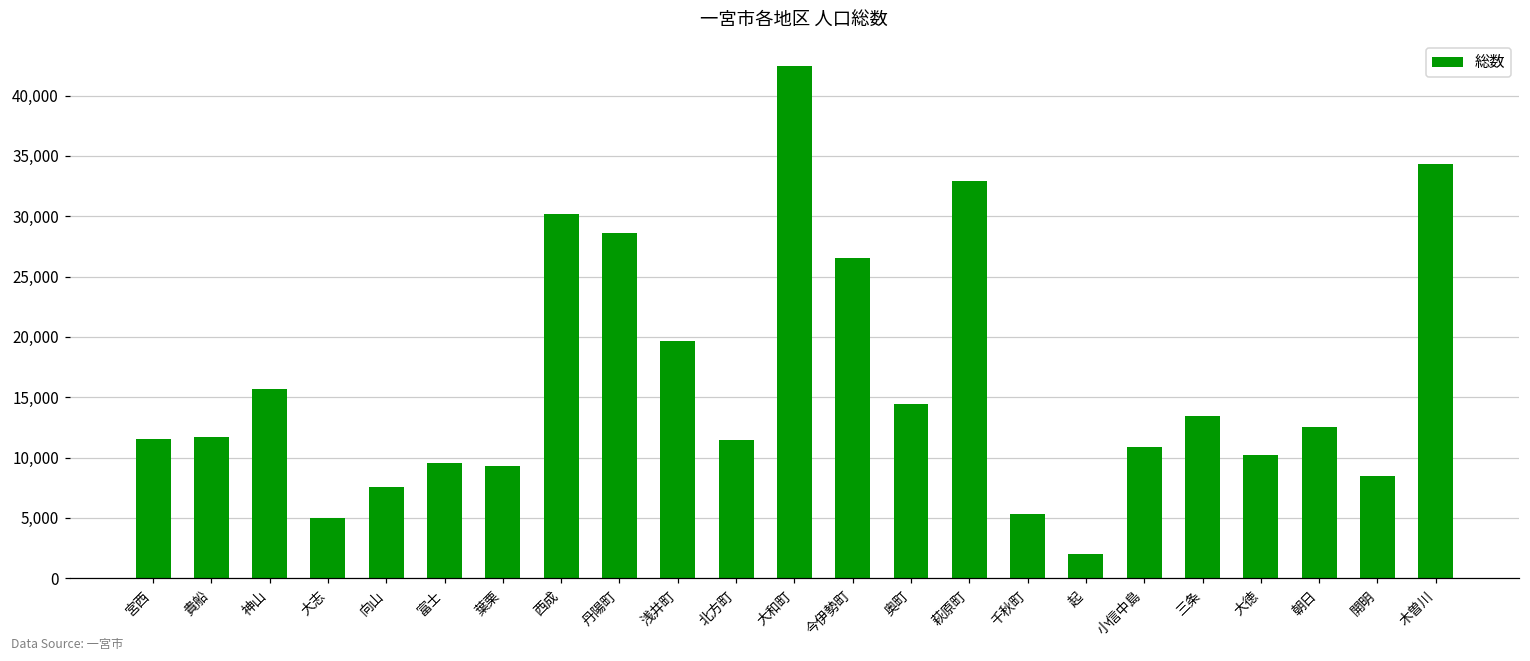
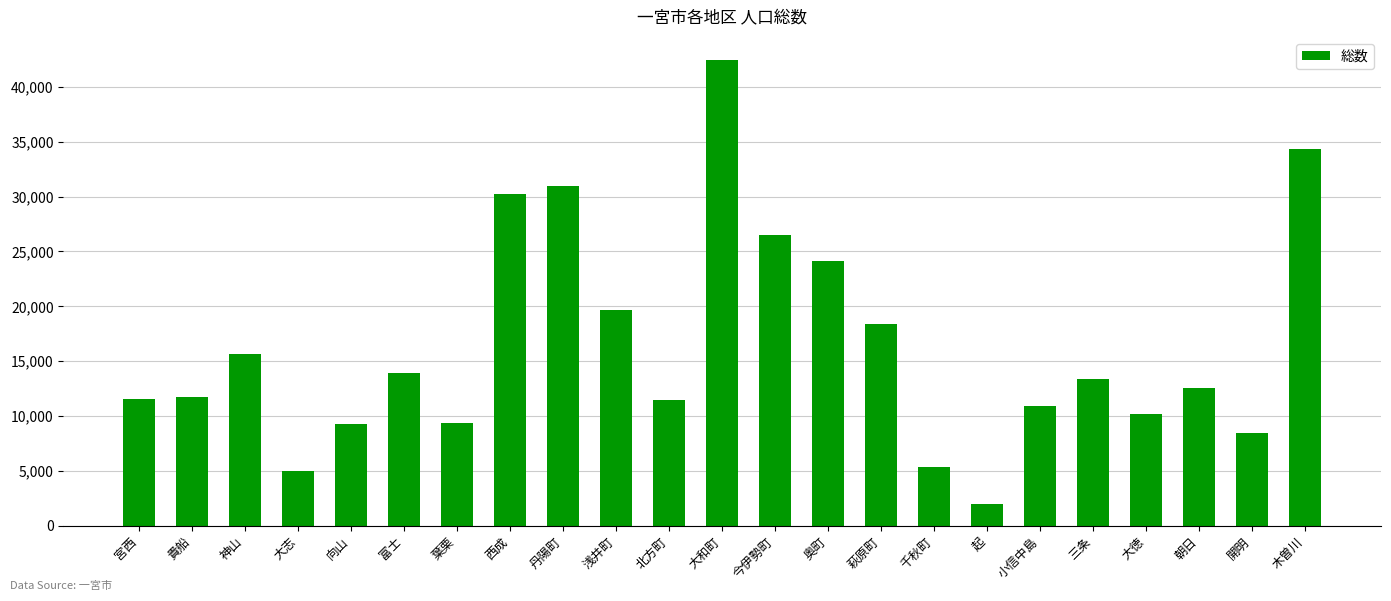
  {
    "宮西": "11,500",
    "貴船": "11,700",
    "神山": "15,700",
    "大志": "5,000",
-   "向山": "7,500",
-   "富士": "9,600",
+   "向山": "9,300",
+   "富士": "13,900",
    "葉栗": "9,300",
    "西成": "30,200",
-   "丹陽町": "28,600",
+   "丹陽町": "30,900",
    "浅井町": "19,600",
    "北方町": "11,400",
    "大和町": "42,400",
    "今伊勢町": "26,500",
-   "奥町": "14,400",
-   "萩原町": "32,900",
+   "奥町": "24,100",
+   "萩原町": "18,400",
    "千秋町": "5,400",
    "起": "2,000",
    "小信中島": "10,900",
    "三条": "13,400",
    "大徳": "10,200",
    "朝日": "12,600",
    "開明": "8,500",
    "木曽川": "34,300"
  }
